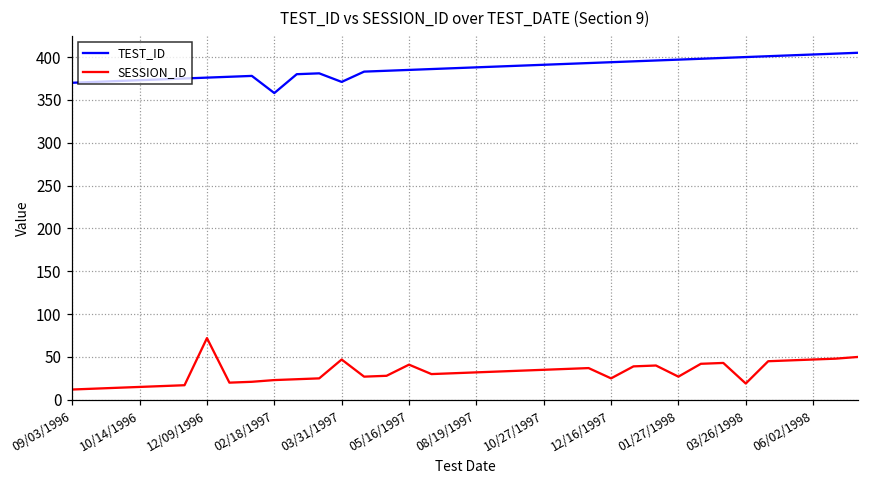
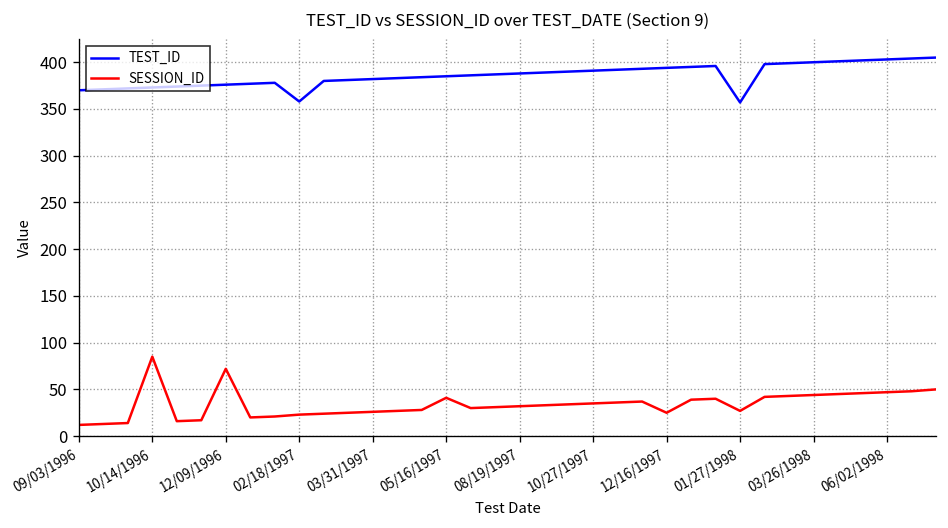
  {
    "TEST_ID": {
      "09/03/1996": 370,
      "10/14/1996": 370,
      "12/09/1996": 380,
      "02/18/1997": 360,
-     "03/31/1997": 370,
+     "03/31/1997": 380,
      "05/16/1997": 390,
      "08/19/1997": 390,
      "10/27/1997": 390,
      "12/16/1997": 390,
-     "01/27/1998": 400,
+     "01/27/1998": 360,
      "03/26/1998": 400,
      "06/02/1998": 400
    },
    "SESSION_ID": {
      "09/03/1996": 10,
-     "10/14/1996": 20,
+     "10/14/1996": 90,
      "12/09/1996": 70,
      "02/18/1997": 20,
-     "03/31/1997": 50,
+     "03/31/1997": 30,
      "05/16/1997": 40,
      "08/19/1997": 30,
      "10/27/1997": 40,
      "12/16/1997": 30,
      "01/27/1998": 30,
-     "03/26/1998": 20,
+     "03/26/1998": 40,
      "06/02/1998": 50
    }
  }
